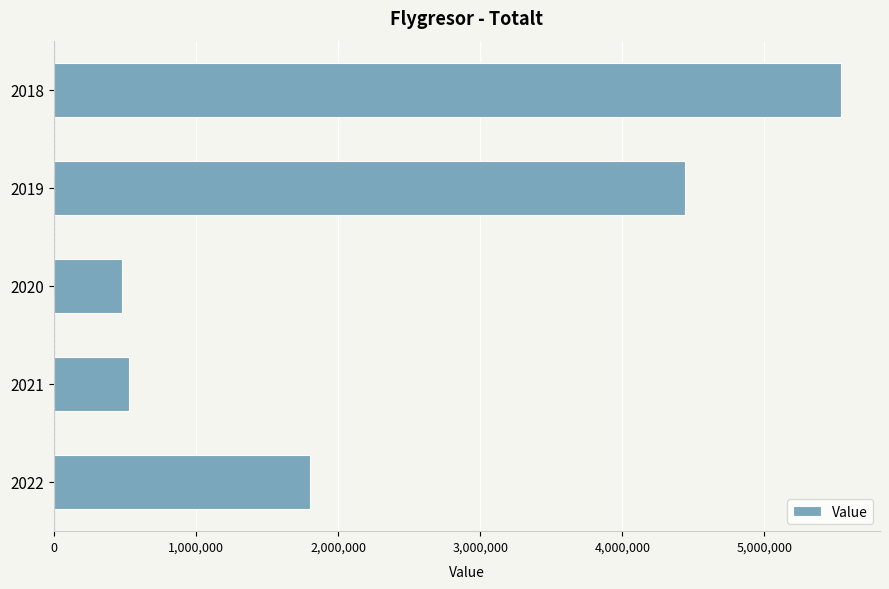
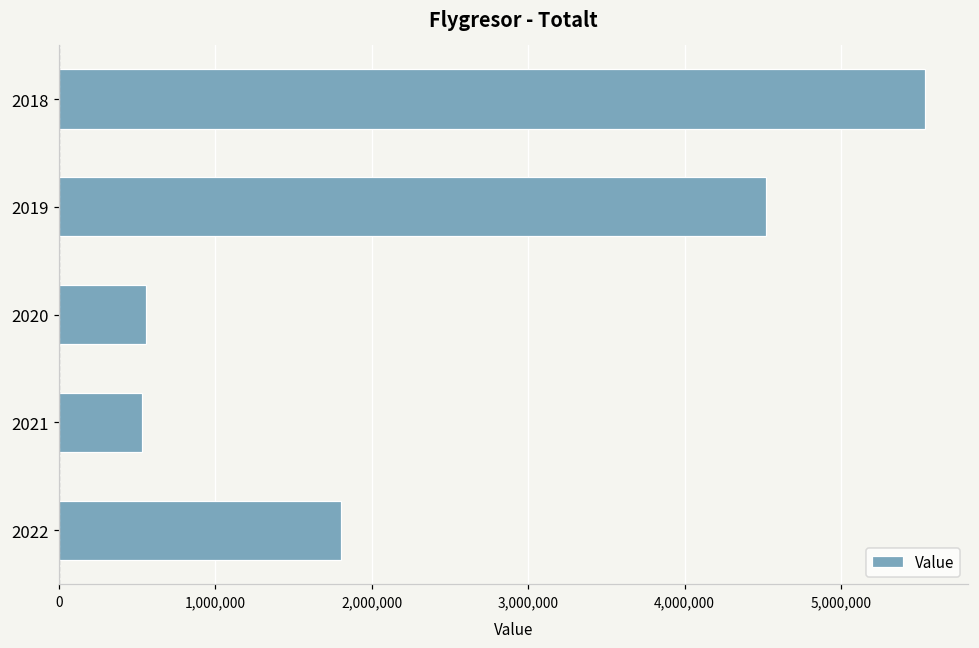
  {
    "2018": "5,540,000",
-   "2019": "4,440,000",
-   "2020": "480,000",
+   "2019": "4,520,000",
+   "2020": "550,000",
    "2021": "530,000",
    "2022": "1,810,000"
  }
